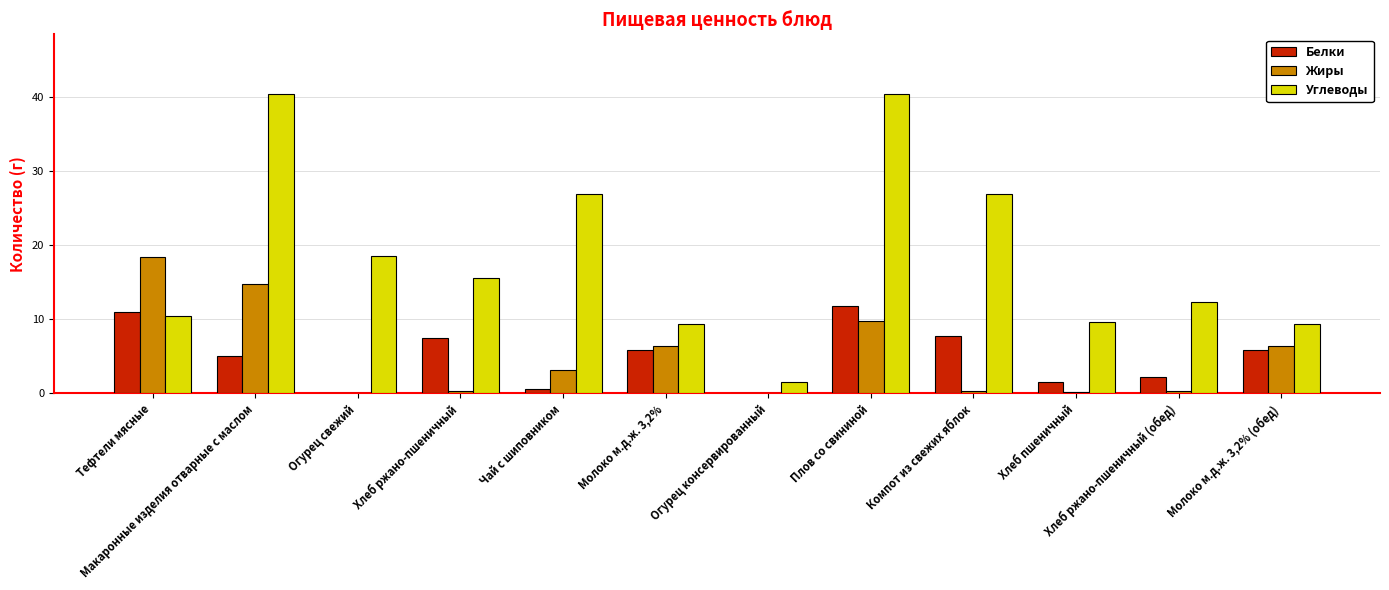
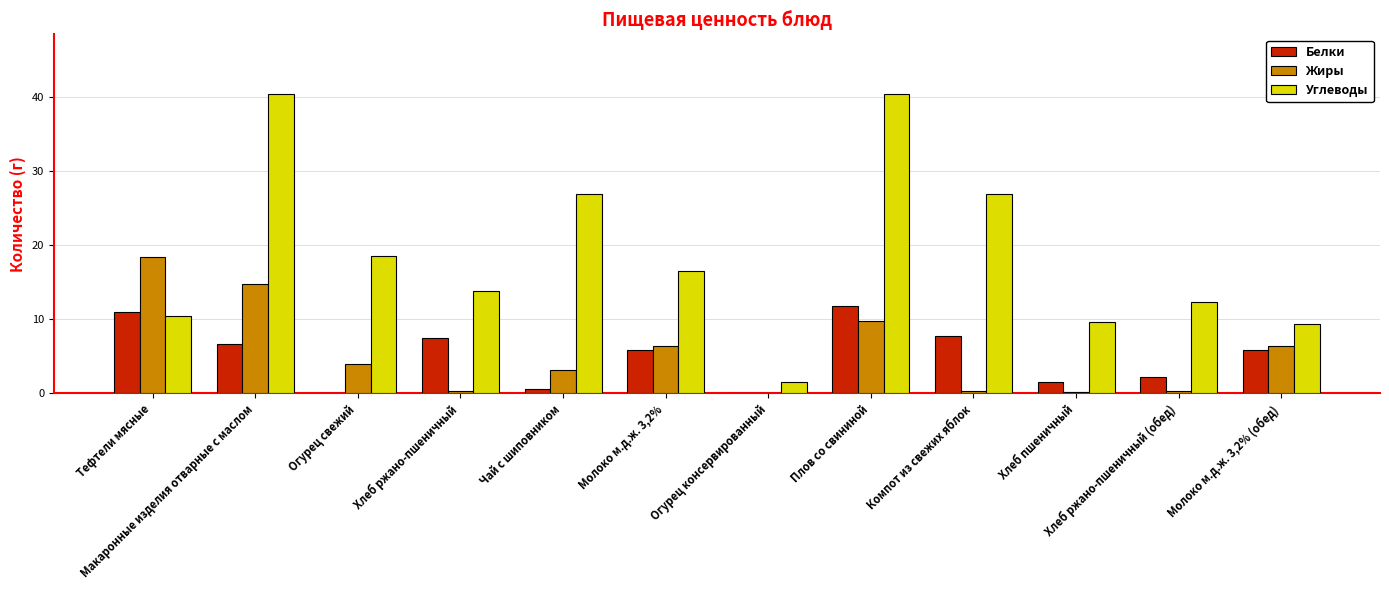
  {
    "Белки": {
      "Тефтели мясные": 11,
-     "Макаронные изделия отварные с маслом": 5,
+     "Макаронные изделия отварные с маслом": 7,
      "Огурец свежий": 0,
      "Хлеб ржано-пшеничный": 8,
      "Чай с шиповником": 1,
      "Молоко м.д.ж. 3,2%": 6,
      "Огурец консервированный": 0,
      "Плов со свининой": 12,
      "Компот из свежих яблок": 8,
      "Хлеб пшеничный": 2,
      "Хлеб ржано-пшеничный (обед)": 2,
      "Молоко м.д.ж. 3,2% (обед)": 6
    },
    "Жиры": {
      "Тефтели мясные": 18,
      "Макаронные изделия отварные с маслом": 15,
-     "Огурец свежий": 0,
+     "Огурец свежий": 4,
      "Хлеб ржано-пшеничный": 0,
      "Чай с шиповником": 3,
      "Молоко м.д.ж. 3,2%": 6,
      "Огурец консервированный": 0,
      "Плов со свининой": 10,
      "Молоко м.д.ж. 3,2% (обед)": 6
    },
    "Углеводы": {
      "Тефтели мясные": 11,
      "Макаронные изделия отварные с маслом": 40,
      "Огурец свежий": 19,
-     "Хлеб ржано-пшеничный": 16,
+     "Хлеб ржано-пшеничный": 14,
      "Чай с шиповником": 27,
-     "Молоко м.д.ж. 3,2%": 9,
+     "Молоко м.д.ж. 3,2%": 17,
      "Огурец консервированный": 2,
      "Плов со свининой": 40,
      "Компот из свежих яблок": 27,
      "Хлеб пшеничный": 10,
      "Хлеб ржано-пшеничный (обед)": 12,
      "Молоко м.д.ж. 3,2% (обед)": 9
    }
  }
